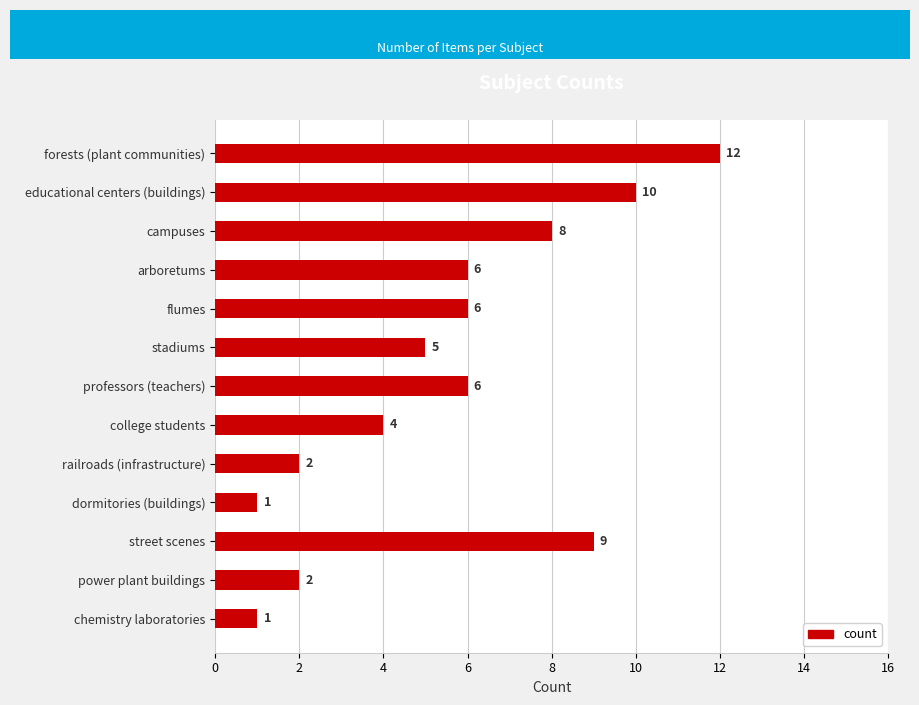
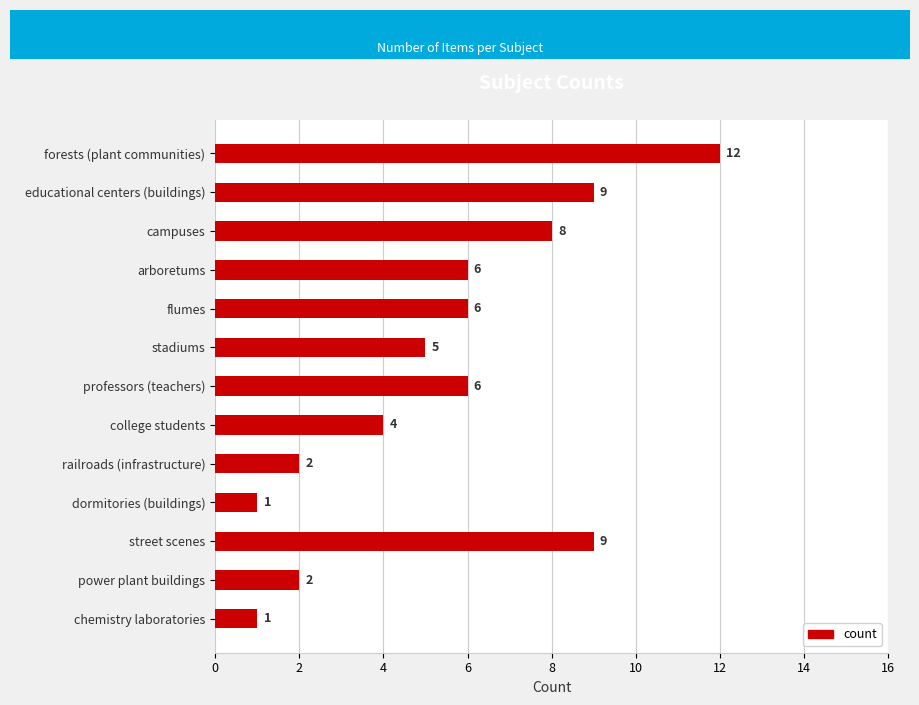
  {
    "forests (plant communities)": 12,
-   "educational centers (buildings)": 10,
+   "educational centers (buildings)": 9,
    "campuses": 8,
    "arboretums": 6,
    "flumes": 6,
    "stadiums": 5,
    "professors (teachers)": 6,
    "college students": 4,
    "railroads (infrastructure)": 2,
    "dormitories (buildings)": 1,
    "street scenes": 9,
    "power plant buildings": 2,
    "chemistry laboratories": 1
  }
